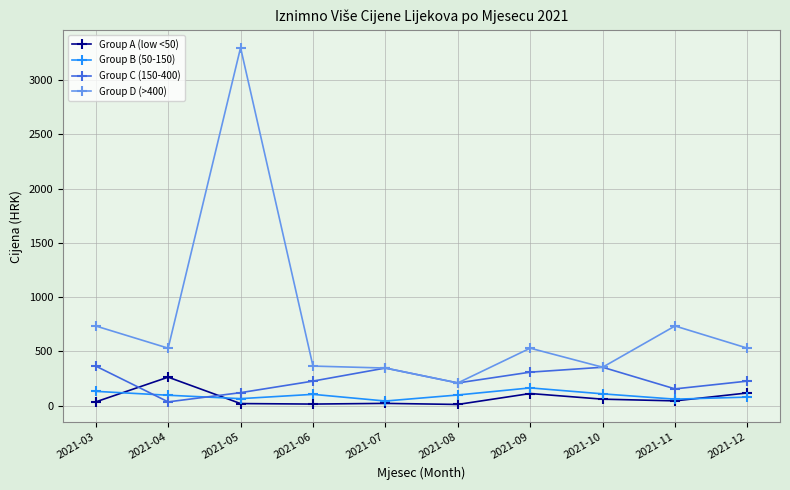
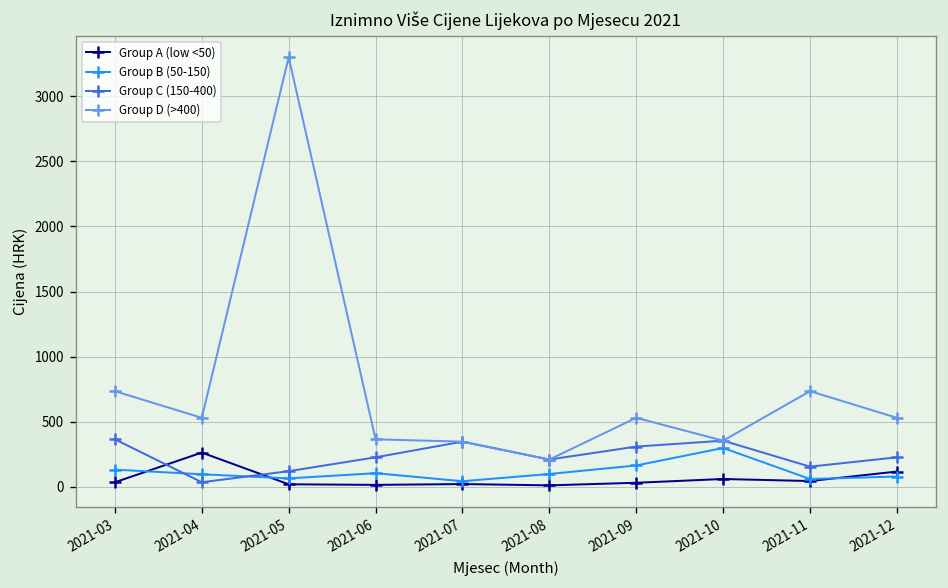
  {
    "Group A (low <50)": {
      "2021-03": 30,
      "2021-04": 260,
      "2021-05": 20,
      "2021-06": 10,
      "2021-08": 10,
-     "2021-09": 110,
+     "2021-09": 30,
      "2021-10": 60,
      "2021-12": 120
    },
    "Group B (50-150)": {
      "2021-03": 130,
      "2021-04": 100,
      "2021-05": 60,
      "2021-06": 100,
      "2021-08": 100,
      "2021-09": 160,
-     "2021-10": 110,
+     "2021-10": 300,
      "2021-12": 80
    }
  }
